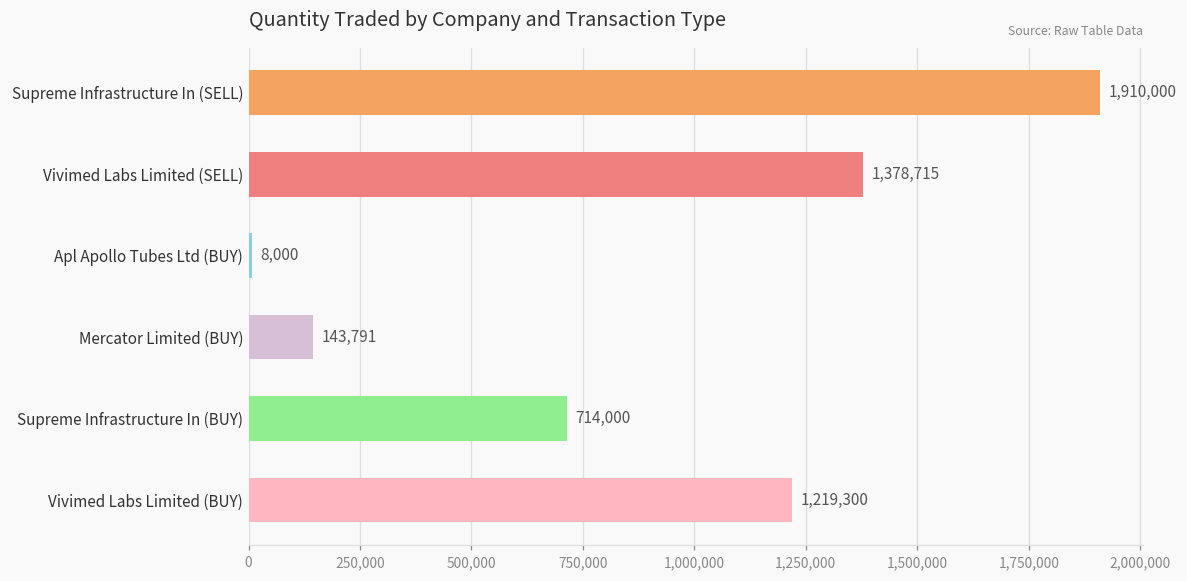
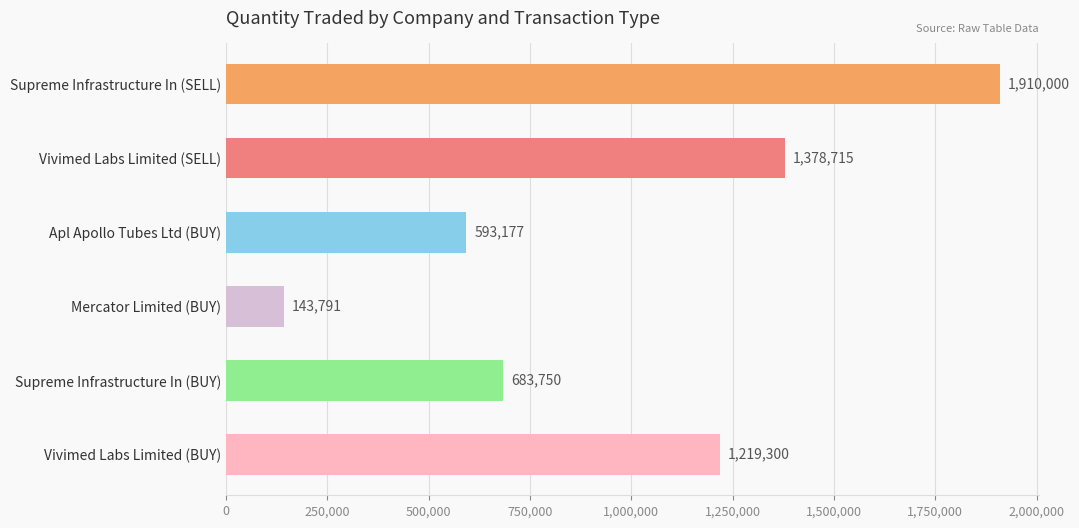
  {
    "Supreme Infrastructure In (SELL)": "1,910,000",
    "Vivimed Labs Limited (SELL)": "1,378,715",
-   "Apl Apollo Tubes Ltd (BUY)": "8,000",
+   "Apl Apollo Tubes Ltd (BUY)": "593,177",
    "Mercator Limited (BUY)": "143,791",
-   "Supreme Infrastructure In (BUY)": "714,000",
+   "Supreme Infrastructure In (BUY)": "683,750",
    "Vivimed Labs Limited (BUY)": "1,219,300"
  }
